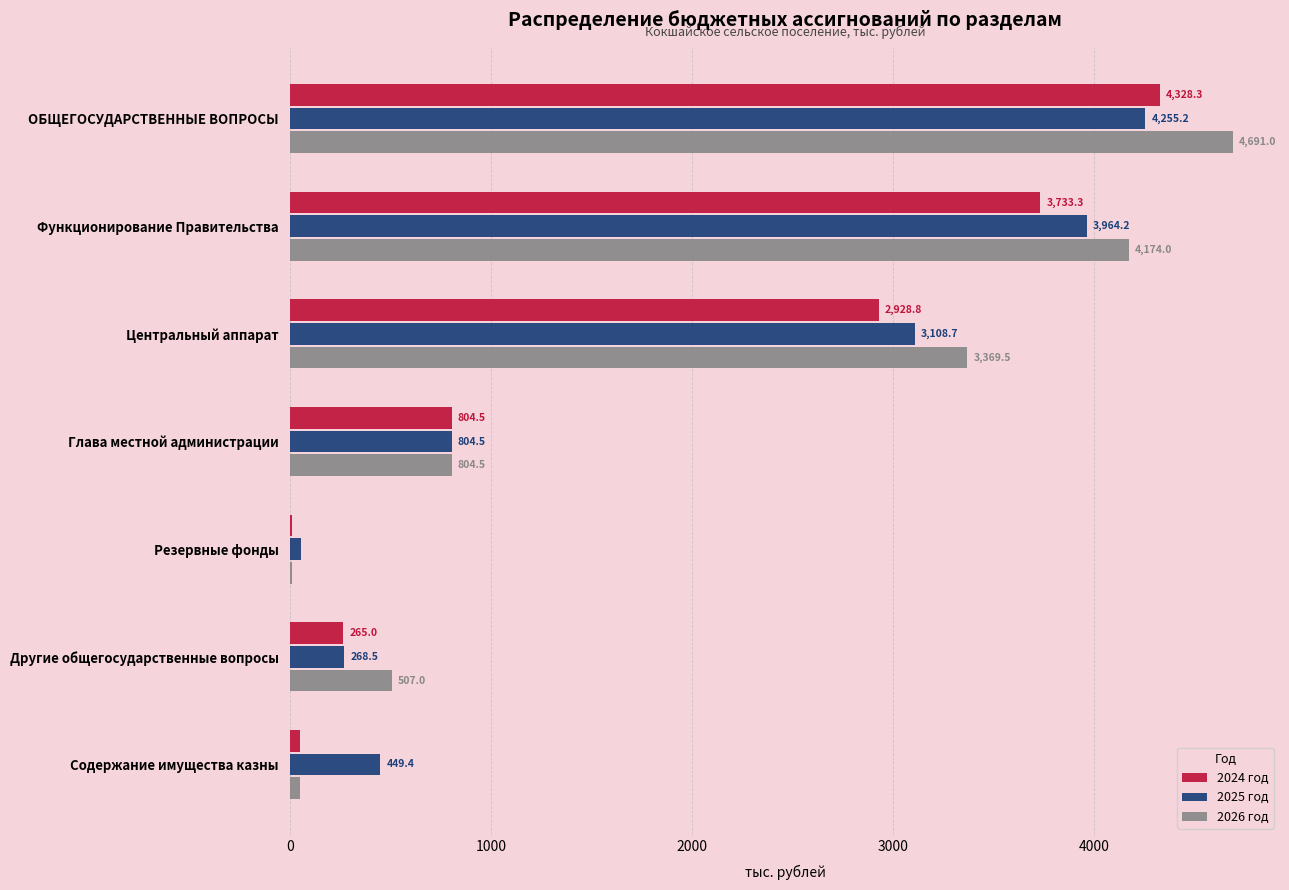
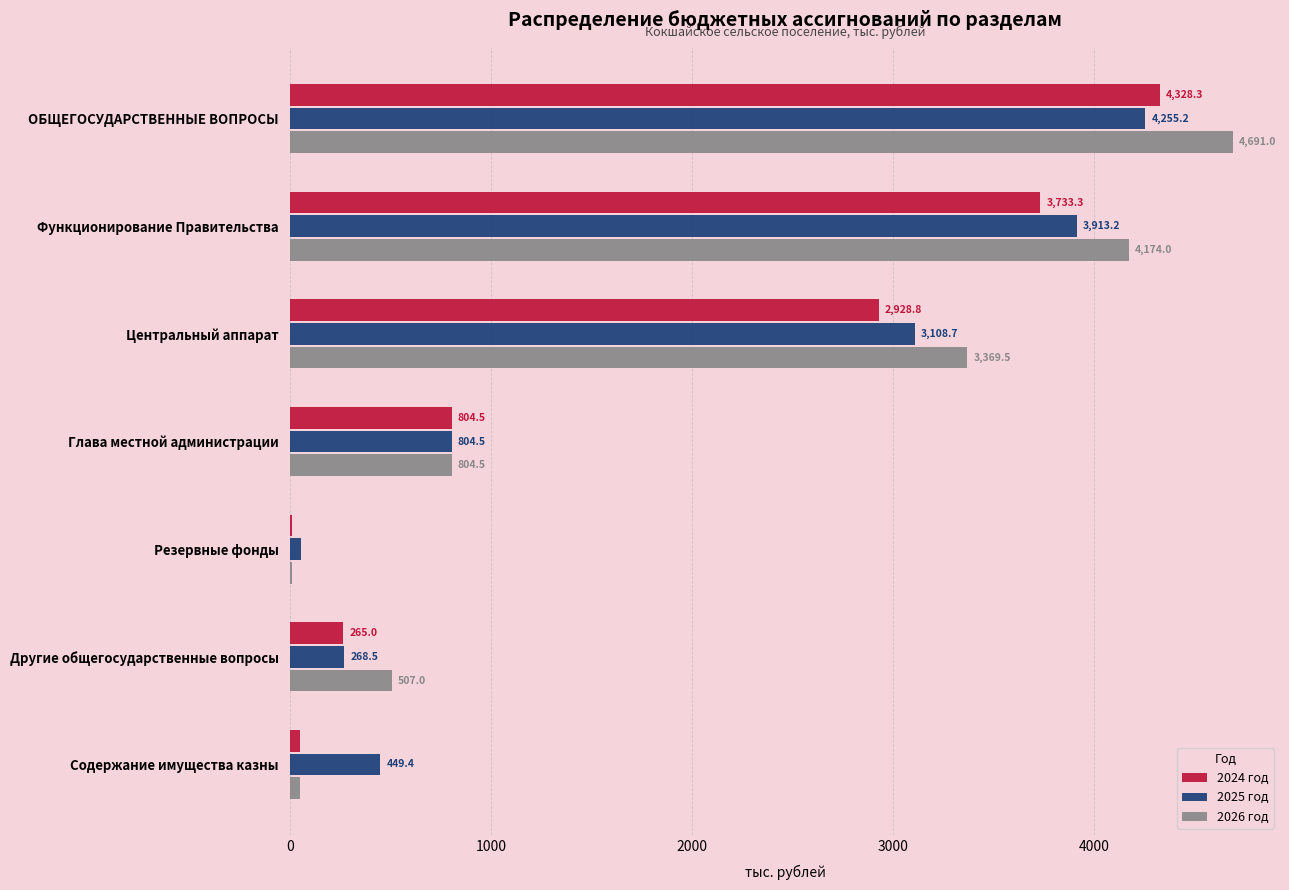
  {
    "2024 год": {
      "ОБЩЕГОСУДАРСТВЕННЫЕ ВОПРОСЫ": "4,328.3",
      "Функционирование Правительства": "3,733.3",
      "Центральный аппарат": "2,928.8",
      "Глава местной администрации": "804.5",
      "Другие общегосударственные вопросы": "265.0"
    },
    "2025 год": {
      "ОБЩЕГОСУДАРСТВЕННЫЕ ВОПРОСЫ": "4,255.2",
-     "Функционирование Правительства": "3,964.2",
+     "Функционирование Правительства": "3,913.2",
      "Центральный аппарат": "3,108.7",
      "Глава местной администрации": "804.5",
      "Другие общегосударственные вопросы": "268.5",
      "Содержание имущества казны": "449.4"
    },
    "2026 год": {
      "ОБЩЕГОСУДАРСТВЕННЫЕ ВОПРОСЫ": "4,691.0",
      "Функционирование Правительства": "4,174.0",
      "Центральный аппарат": "3,369.5",
      "Глава местной администрации": "804.5",
      "Другие общегосударственные вопросы": "507.0"
    }
  }
